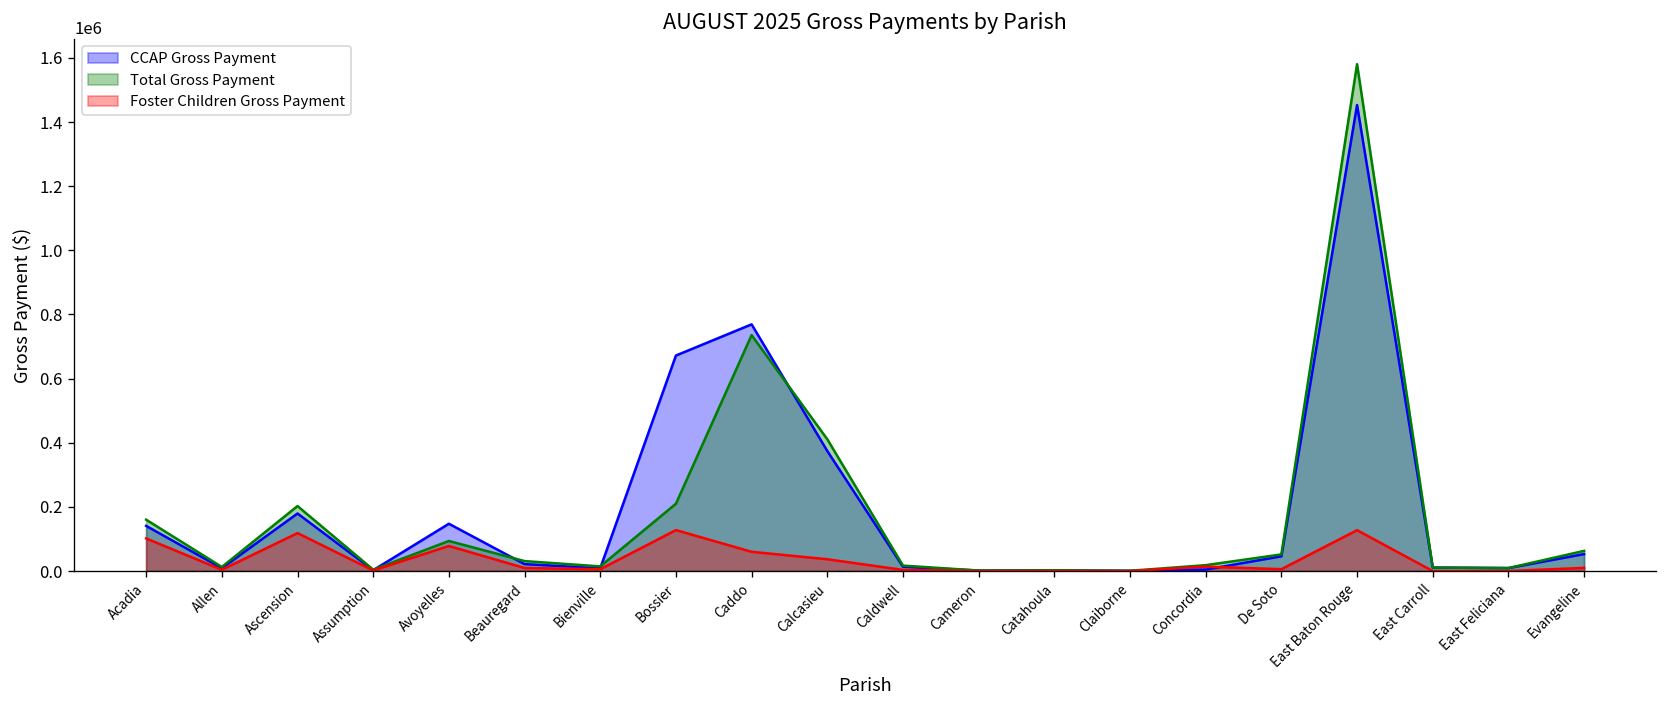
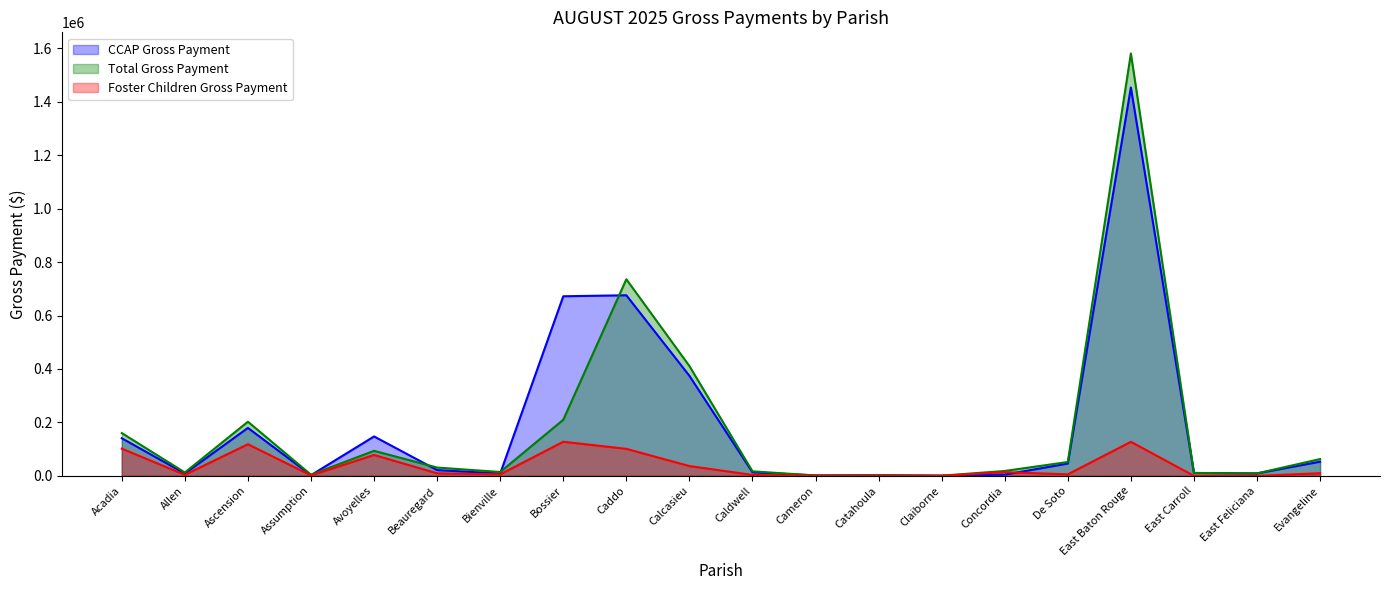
  {
    "CCAP Gross Payment": {
      "Acadia": 140000,
      "Ascension": 180000,
      "Avoyelles": 150000,
      "Bossier": 670000,
-     "Caddo": 770000,
+     "Caddo": 680000,
      "Calcasieu": 370000,
      "East Baton Rouge": 1450000,
      "Evangeline": 50000
    },
    "Total Gross Payment": {
      "Acadia": 160000,
      "Ascension": 200000,
      "Avoyelles": 90000,
      "Bossier": 210000,
      "Caddo": 740000,
      "Calcasieu": 410000,
      "East Baton Rouge": 1580000,
      "Evangeline": 60000
    },
    "Foster Children Gross Payment": {
      "Acadia": 100000,
      "Ascension": 120000,
      "Avoyelles": 80000,
      "Beauregard": 10000,
      "Bossier": 130000,
-     "Caddo": 60000,
+     "Caddo": 100000,
      "Calcasieu": 40000,
      "Caldwell": 0,
      "De Soto": 10000,
      "East Baton Rouge": 130000,
      "East Carroll": 0,
      "Evangeline": 10000
    }
  }
